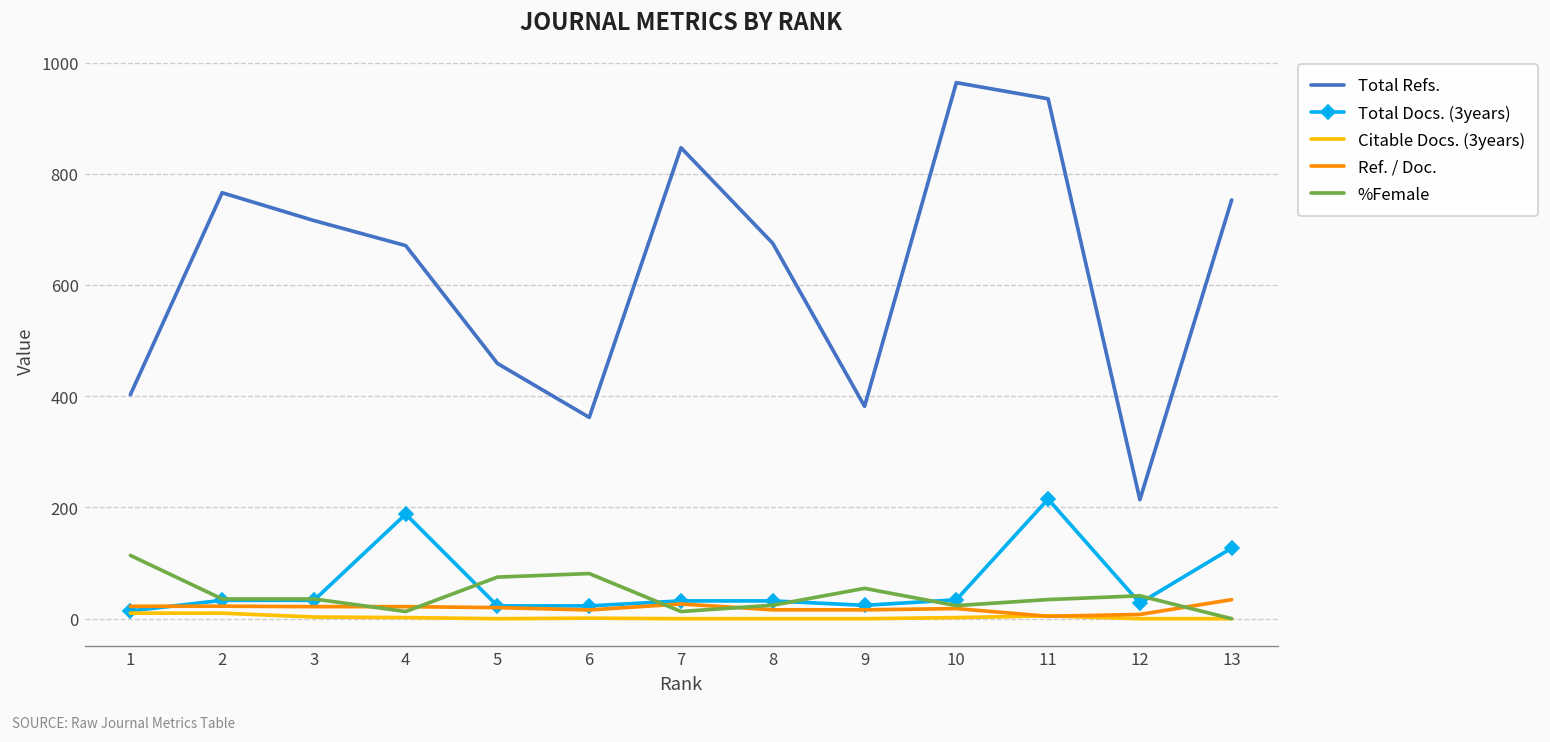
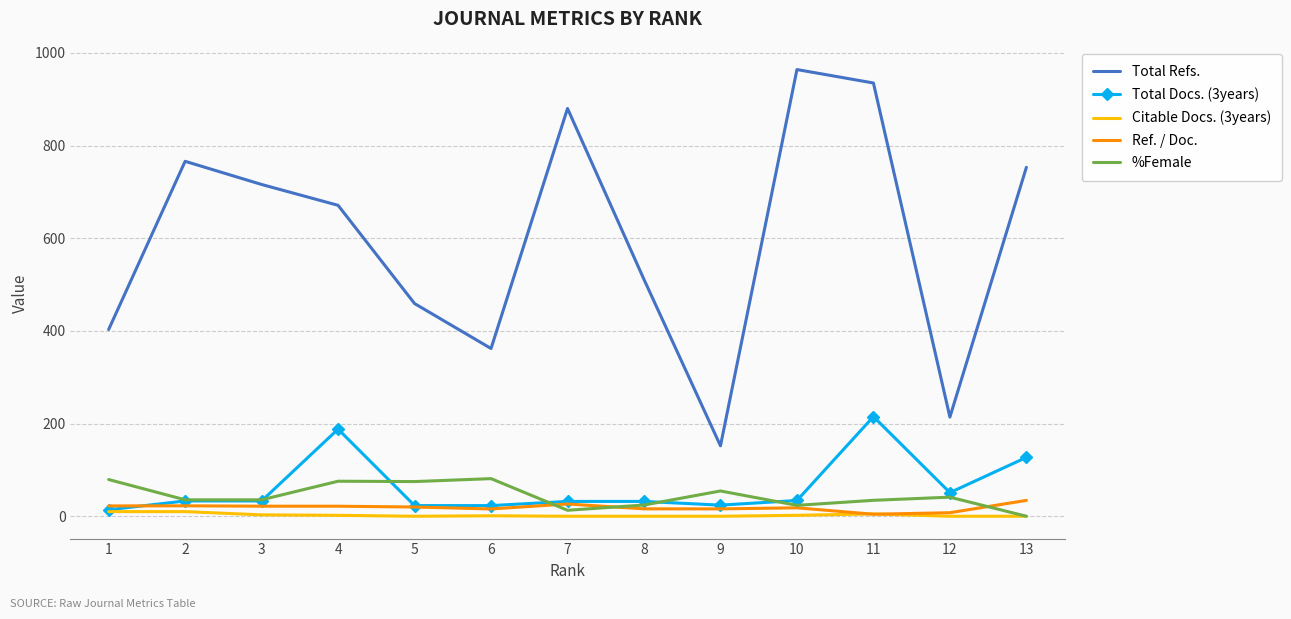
  {
    "Total Refs.": {
      "1": 400,
      "2": 770,
      "3": 720,
      "4": 670,
      "5": 460,
      "6": 360,
-     "7": 850,
-     "8": 680,
-     "9": 380,
+     "7": 880,
+     "8": 510,
+     "9": 150,
      "10": 960,
      "11": 940,
      "12": 210,
      "13": 750
    },
    "Total Docs. (3years)": {
      "4": 190,
      "6": 20,
      "7": 30,
      "8": 30,
      "9": 20,
      "10": 30,
      "11": 220,
-     "12": 30,
+     "12": 50,
      "13": 130
    },
    "%Female": {
-     "1": 110,
-     "4": 10,
+     "1": 80,
+     "4": 80,
      "5": 70,
      "6": 80,
      "7": 10,
      "8": 20,
      "9": 50,
      "11": 30,
      "12": 40
    }
  }
